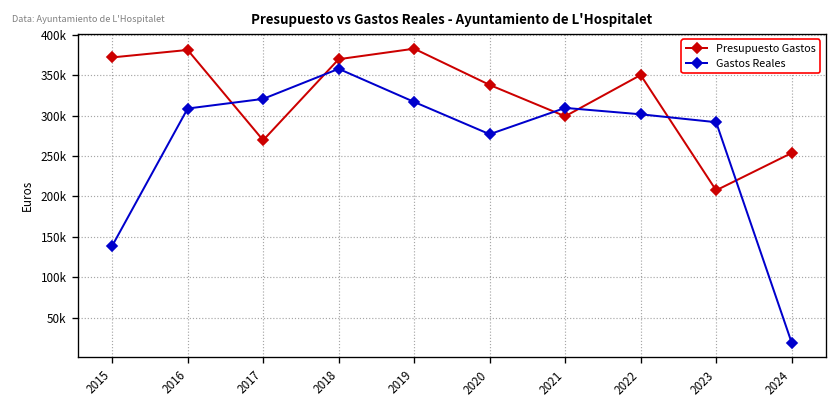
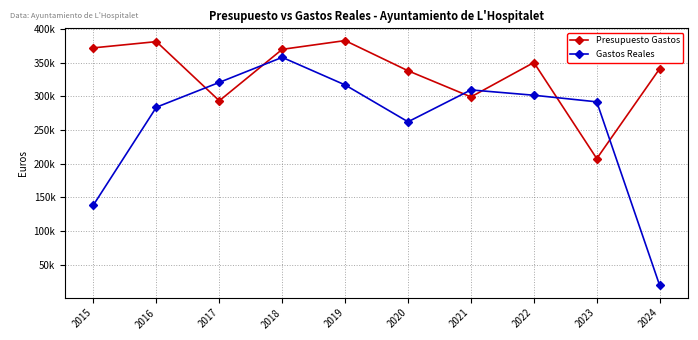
  {
    "Presupuesto Gastos": {
      "2015": 370000,
      "2016": 380000,
-     "2017": 270000,
+     "2017": 290000,
      "2018": 370000,
      "2019": 380000,
      "2020": 340000,
      "2021": 300000,
      "2022": 350000,
      "2023": 210000,
-     "2024": 250000
+     "2024": 340000
    },
    "Gastos Reales": {
      "2015": 140000,
-     "2016": 310000,
+     "2016": 280000,
      "2017": 320000,
      "2018": 360000,
      "2019": 320000,
-     "2020": 280000,
+     "2020": 260000,
      "2021": 310000,
      "2022": 300000,
      "2023": 290000,
      "2024": 20000
    }
  }
